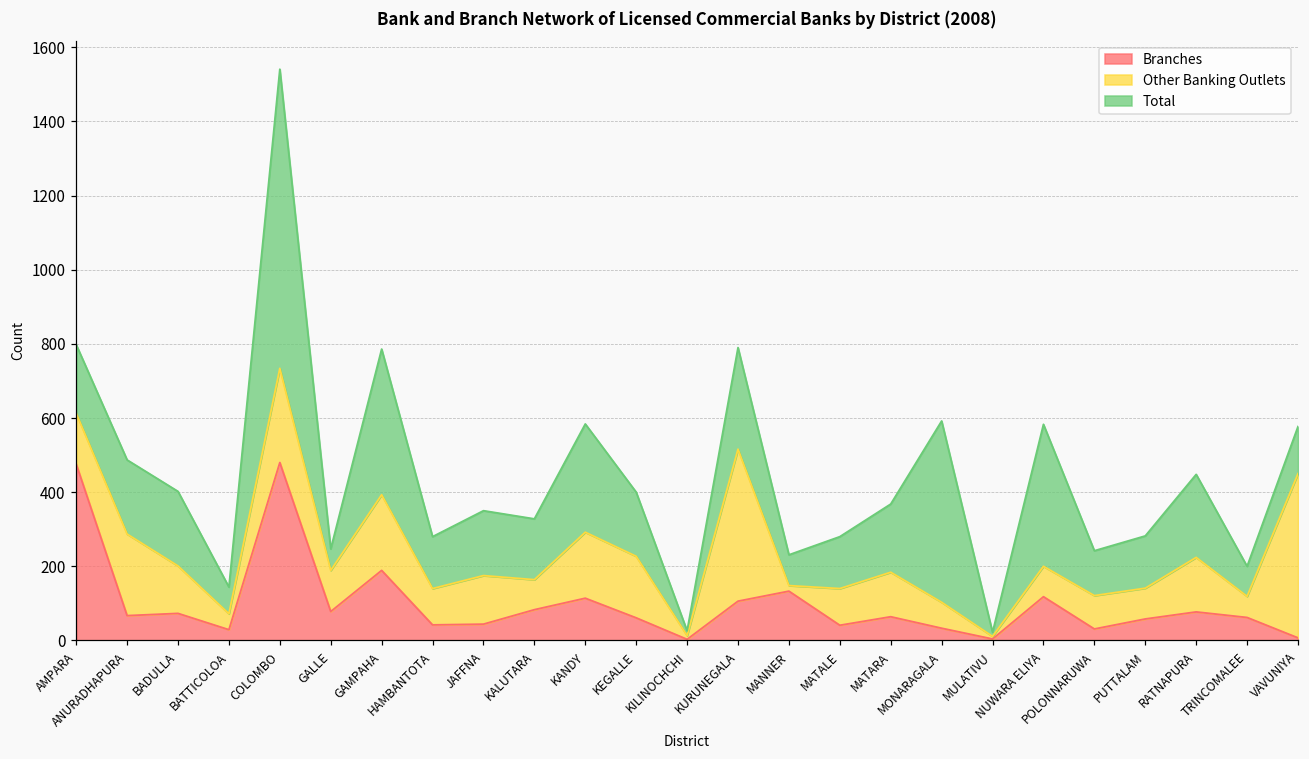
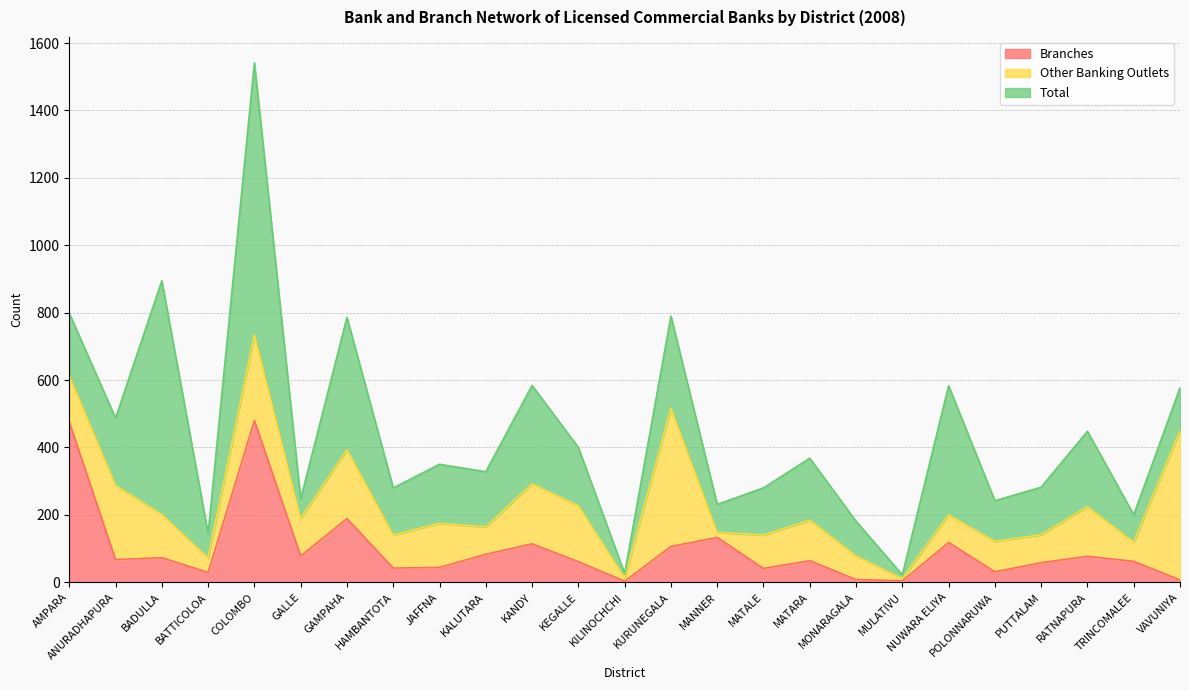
  {
    "Branches": {
      "AMPARA": 480,
      "ANURADHAPURA": 70,
      "BADULLA": 70,
      "BATTICOLOA": 30,
      "COLOMBO": 480,
      "GALLE": 80,
      "GAMPAHA": 190,
      "HAMBANTOTA": 40,
      "JAFFNA": 40,
      "KALUTARA": 80,
      "KANDY": 110,
      "KEGALLE": 60,
      "KILINOCHCHI": 0,
      "KURUNEGALA": 110,
      "MANNER": 130,
      "MATALE": 40,
      "MATARA": 60,
-     "MONARAGALA": 30,
+     "MONARAGALA": 10,
      "NUWARA ELIYA": 120,
      "POLONNARUWA": 30,
      "PUTTALAM": 60,
      "RATNAPURA": 80,
      "TRINCOMALEE": 60,
      "VAVUNIYA": 10
    },
    "Other Banking Outlets": {
      "AMPARA": 140,
      "ANURADHAPURA": 220,
      "BADULLA": 130,
      "BATTICOLOA": 40,
      "COLOMBO": 250,
      "GALLE": 110,
      "GAMPAHA": 200,
      "HAMBANTOTA": 100,
      "JAFFNA": 130,
      "KALUTARA": 80,
      "KANDY": 180,
      "KEGALLE": 170,
      "KILINOCHCHI": 10,
      "KURUNEGALA": 410,
      "MANNER": 20,
      "MATALE": 100,
      "MATARA": 120,
      "MONARAGALA": 70,
      "NUWARA ELIYA": 80,
      "POLONNARUWA": 90,
      "PUTTALAM": 80,
      "RATNAPURA": 150,
      "TRINCOMALEE": 60,
      "VAVUNIYA": 440
    },
    "Total": {
      "AMPARA": 190,
      "ANURADHAPURA": 200,
-     "BADULLA": 200,
+     "BADULLA": 690,
      "BATTICOLOA": 70,
      "COLOMBO": 810,
      "GALLE": 60,
      "GAMPAHA": 390,
      "HAMBANTOTA": 140,
      "JAFFNA": 180,
      "KALUTARA": 160,
      "KANDY": 290,
      "KEGALLE": 170,
      "KILINOCHCHI": 10,
      "KURUNEGALA": 270,
      "MANNER": 80,
      "MATALE": 140,
      "MATARA": 180,
-     "MONARAGALA": 490,
+     "MONARAGALA": 100,
      "MULATIVU": 10,
      "NUWARA ELIYA": 380,
      "POLONNARUWA": 120,
      "PUTTALAM": 140,
      "RATNAPURA": 220,
      "TRINCOMALEE": 80,
      "VAVUNIYA": 130
    }
  }
